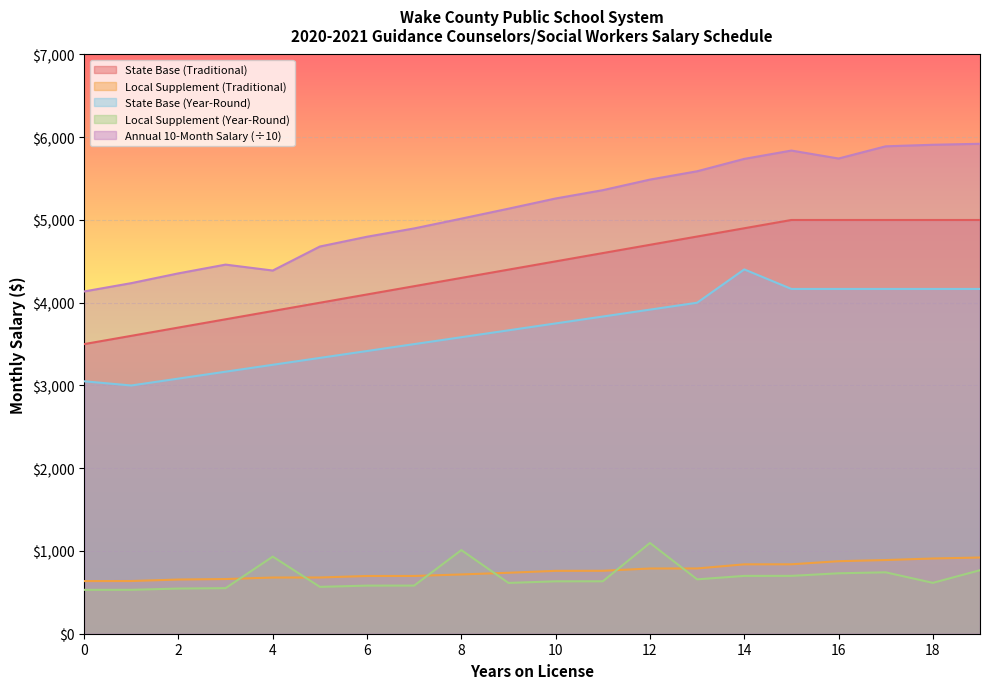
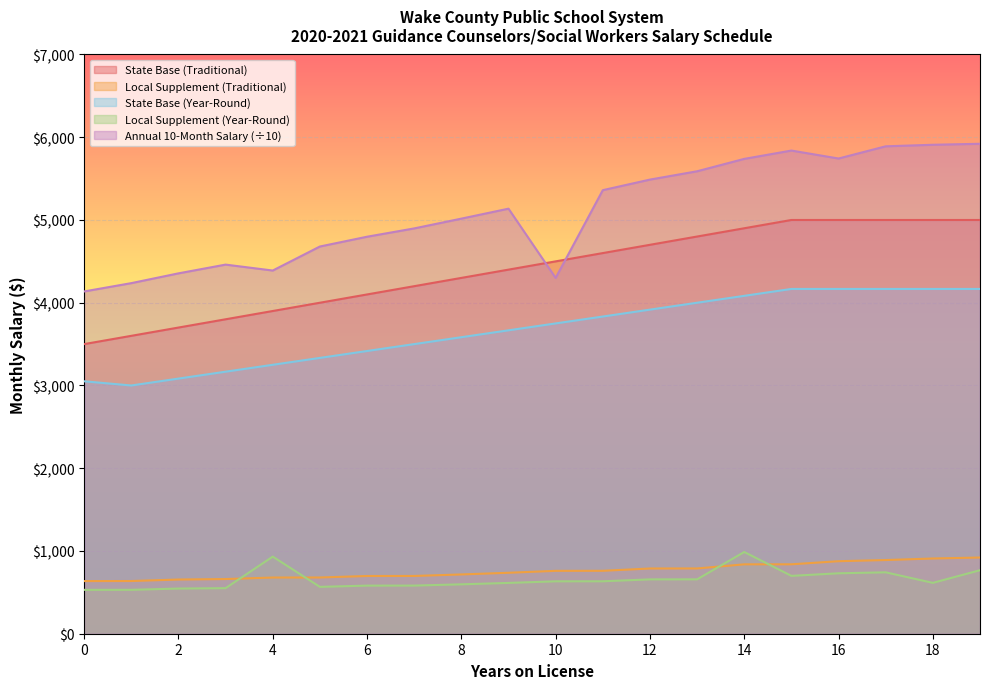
  {
    "State Base (Year-Round)": {
      "0": "$3,100",
      "2": "$3,100",
      "4": "$3,300",
      "6": "$3,400",
      "8": "$3,600",
      "10": "$3,800",
      "12": "$3,900",
-     "14": "$4,400",
+     "14": "$4,100",
      "16": "$4,200",
      "18": "$4,200"
    },
    "Local Supplement (Year-Round)": {
      "0": "$500",
      "2": "$500",
      "4": "$900",
      "6": "$600",
-     "8": "$1,000",
+     "8": "$600",
      "10": "$600",
-     "12": "$1,100",
-     "14": "$700",
+     "12": "$700",
+     "14": "$1,000",
      "16": "$700",
      "18": "$600"
    },
    "Annual 10-Month Salary (÷10)": {
      "0": "$4,100",
      "2": "$4,400",
      "4": "$4,400",
      "6": "$4,800",
      "8": "$5,000",
-     "10": "$5,300",
+     "10": "$4,300",
      "12": "$5,500",
      "14": "$5,700",
      "16": "$5,700",
      "18": "$5,900"
    }
  }
